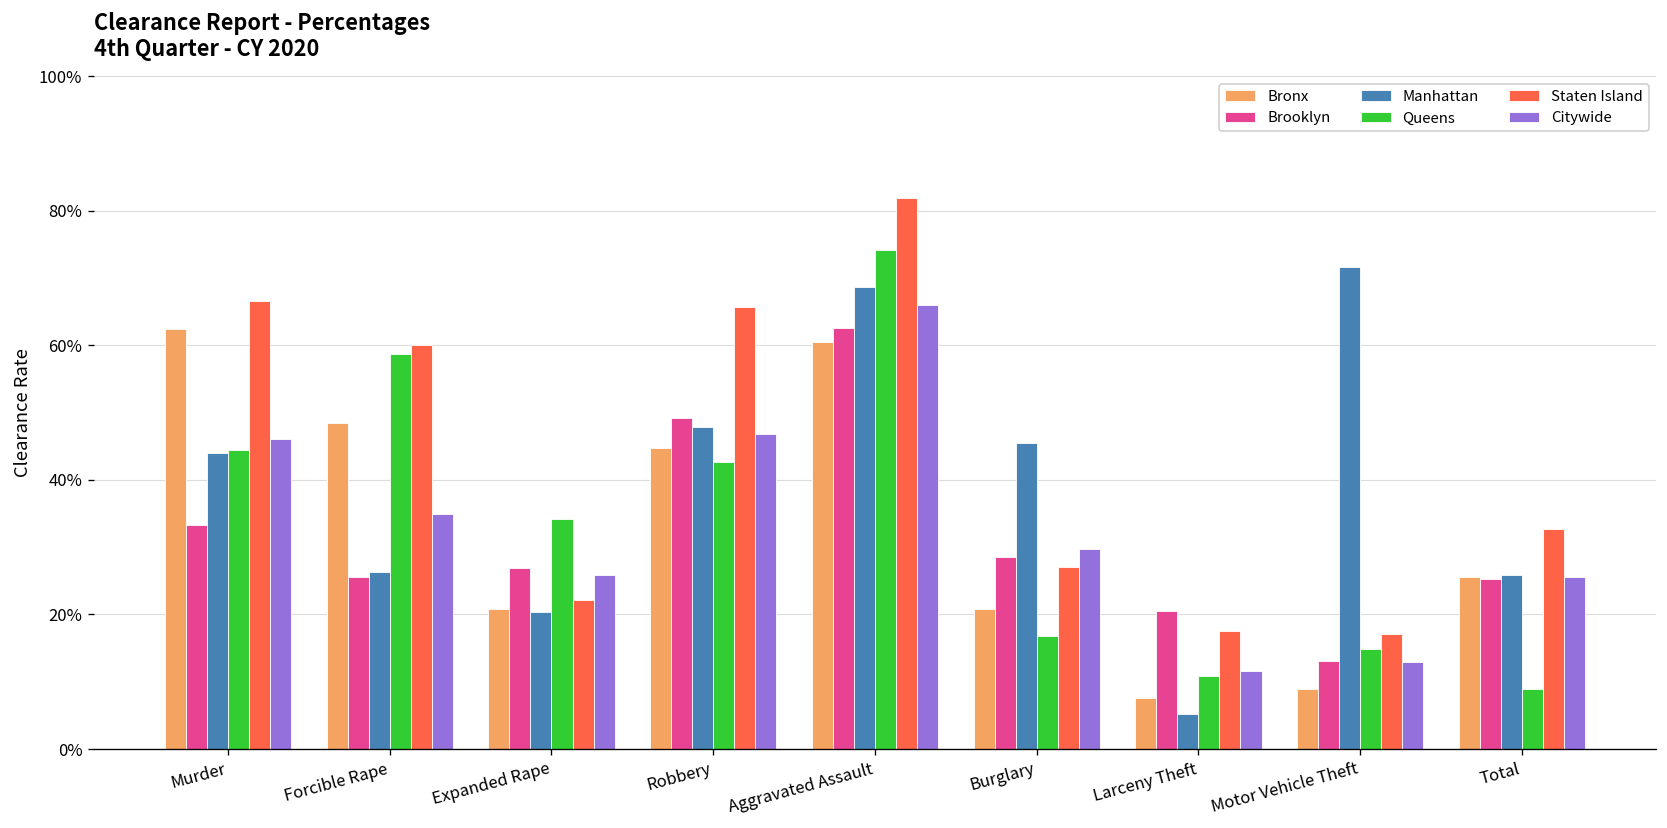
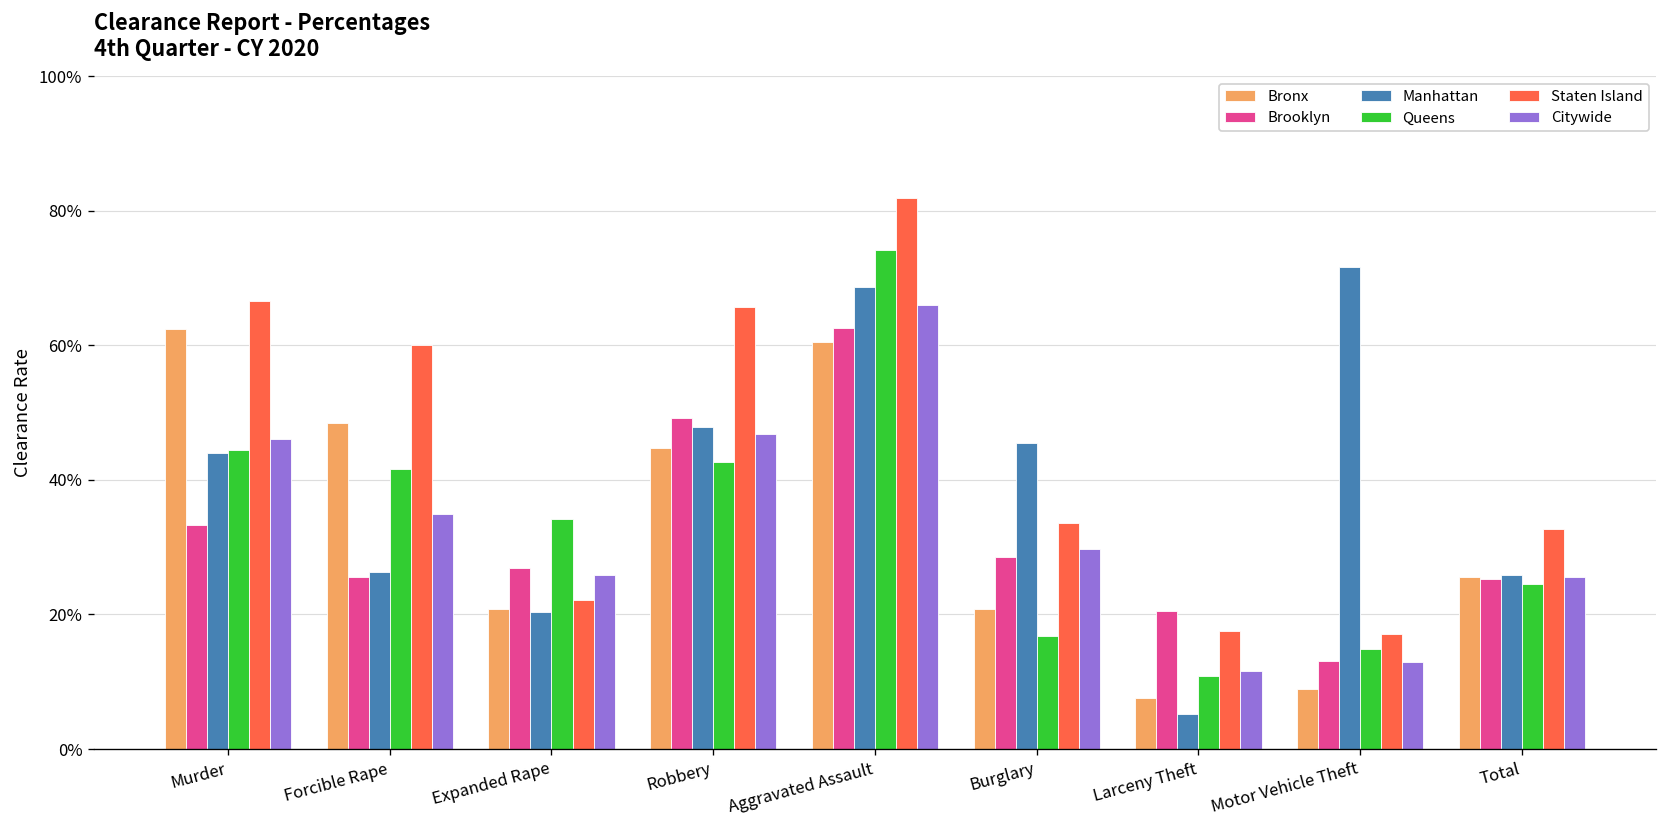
  {
    "Bronx": {
      "Murder": "63%",
      "Forcible Rape": "48%",
      "Expanded Rape": "21%",
      "Robbery": "45%",
      "Aggravated Assault": "60%",
      "Burglary": "21%",
      "Larceny Theft": "8%",
      "Motor Vehicle Theft": "9%",
      "Total": "26%"
    },
    "Brooklyn": {
      "Murder": "33%",
      "Forcible Rape": "26%",
      "Expanded Rape": "27%",
      "Robbery": "49%",
      "Aggravated Assault": "63%",
      "Burglary": "29%",
      "Larceny Theft": "20%",
      "Motor Vehicle Theft": "13%",
      "Total": "25%"
    },
    "Manhattan": {
      "Murder": "44%",
      "Forcible Rape": "26%",
      "Expanded Rape": "20%",
      "Robbery": "48%",
      "Aggravated Assault": "69%",
      "Burglary": "46%",
      "Larceny Theft": "5%",
      "Motor Vehicle Theft": "72%",
      "Total": "26%"
    },
    "Queens": {
      "Murder": "44%",
-     "Forcible Rape": "59%",
+     "Forcible Rape": "42%",
      "Expanded Rape": "34%",
      "Robbery": "43%",
      "Aggravated Assault": "74%",
      "Burglary": "17%",
      "Larceny Theft": "11%",
      "Motor Vehicle Theft": "15%",
-     "Total": "9%"
+     "Total": "24%"
    },
    "Staten Island": {
      "Murder": "67%",
      "Forcible Rape": "60%",
      "Expanded Rape": "22%",
      "Robbery": "66%",
      "Aggravated Assault": "82%",
-     "Burglary": "27%",
+     "Burglary": "34%",
      "Larceny Theft": "18%",
      "Motor Vehicle Theft": "17%",
      "Total": "33%"
    },
    "Citywide": {
      "Murder": "46%",
      "Forcible Rape": "35%",
      "Expanded Rape": "26%",
      "Robbery": "47%",
      "Aggravated Assault": "66%",
      "Burglary": "30%",
      "Larceny Theft": "12%",
      "Motor Vehicle Theft": "13%",
      "Total": "26%"
    }
  }
